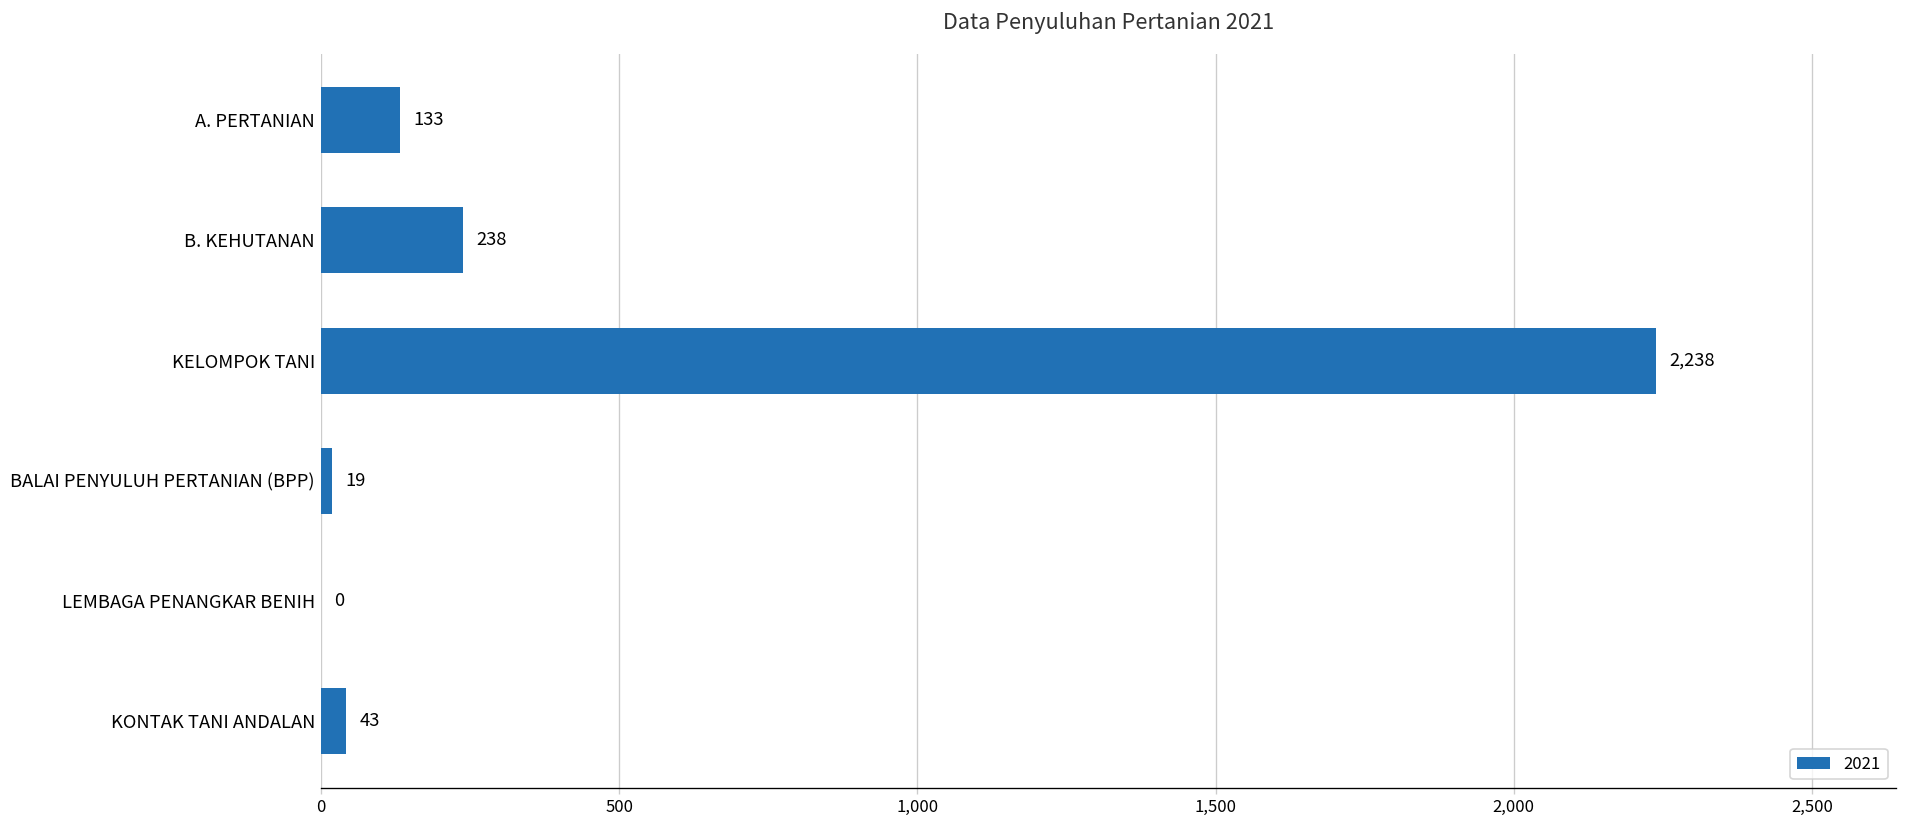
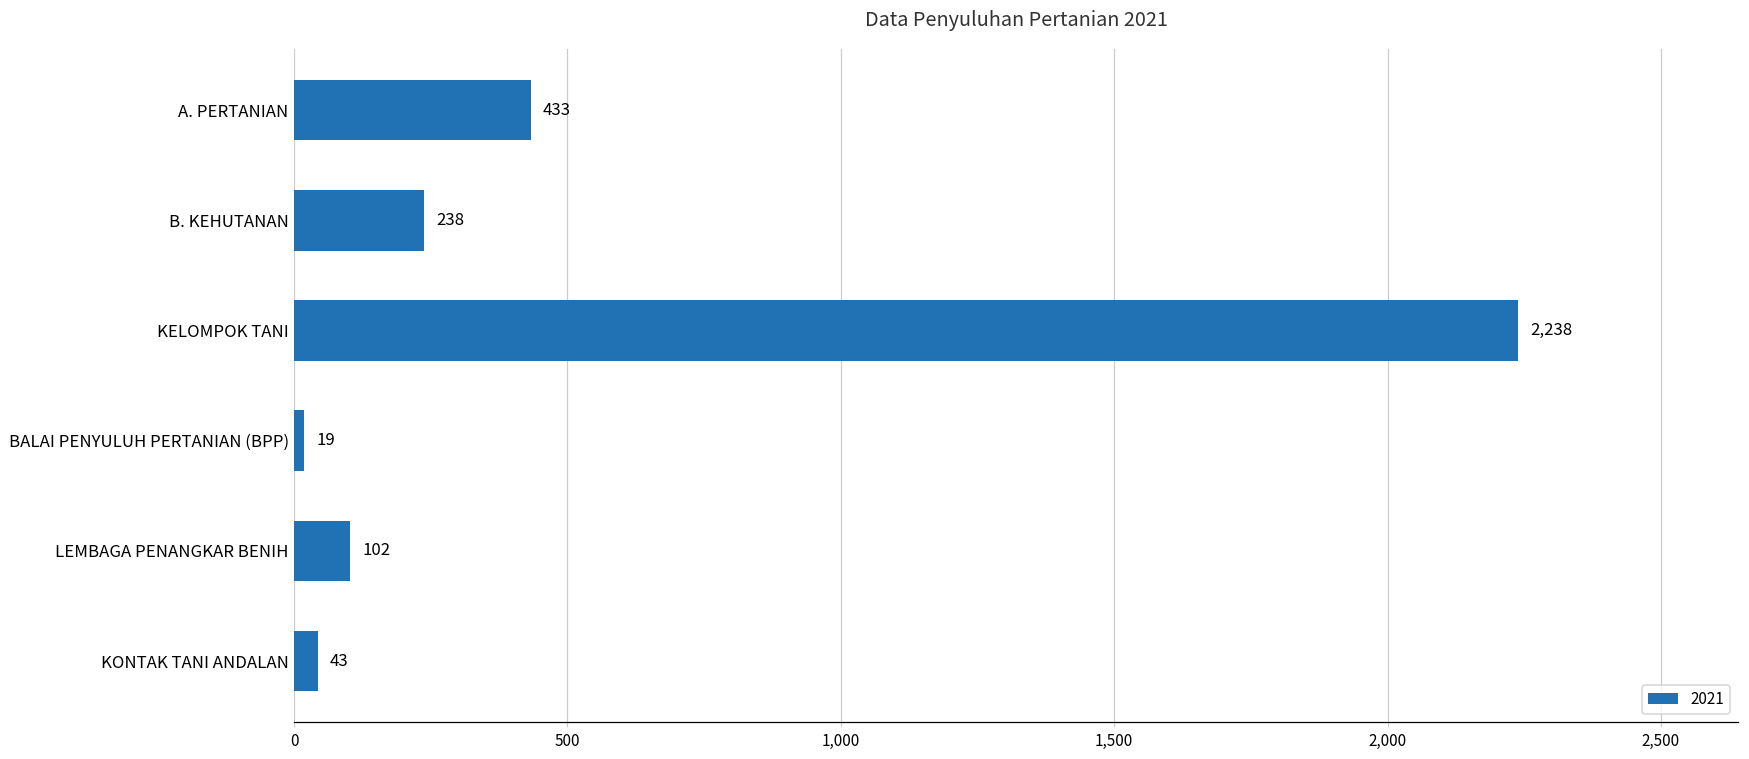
  {
-   "A. PERTANIAN": "133",
+   "A. PERTANIAN": "433",
    "B. KEHUTANAN": "238",
    "KELOMPOK TANI": "2,238",
    "BALAI PENYULUH PERTANIAN (BPP)": "19",
-   "LEMBAGA PENANGKAR BENIH": "0",
+   "LEMBAGA PENANGKAR BENIH": "102",
    "KONTAK TANI ANDALAN": "43"
  }
